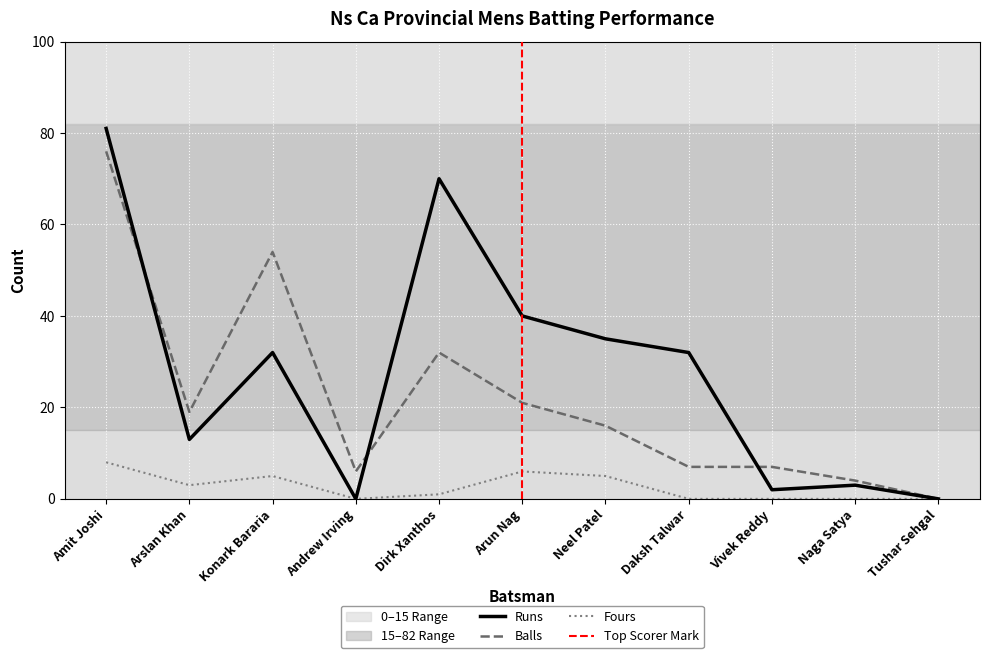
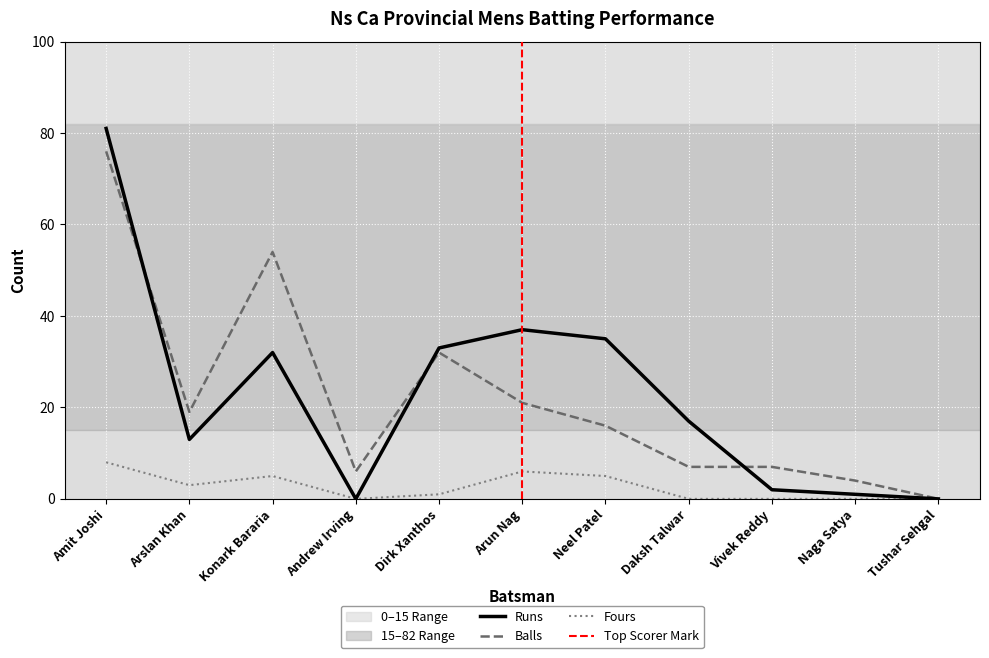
  {
    "Runs": {
      "Amit Joshi": 81,
      "Arslan Khan": 13,
      "Konark Bararia": 32,
-     "Dirk Xanthos": 70,
-     "Arun Nag": 40,
+     "Dirk Xanthos": 33,
+     "Arun Nag": 37,
      "Neel Patel": 35,
-     "Daksh Talwar": 32,
+     "Daksh Talwar": 17,
      "Vivek Reddy": 2,
-     "Naga Satya": 3
+     "Naga Satya": 1
    }
  }
